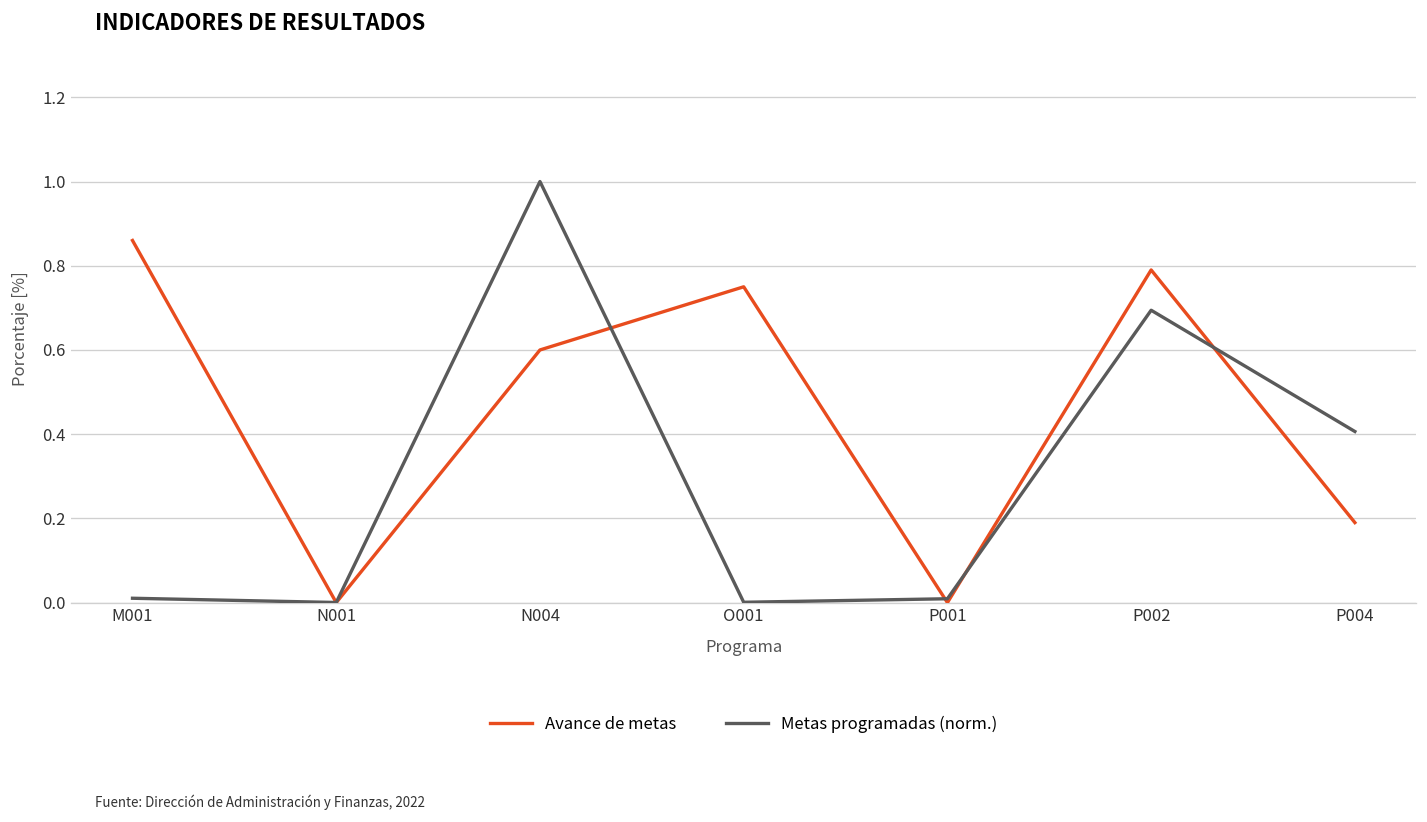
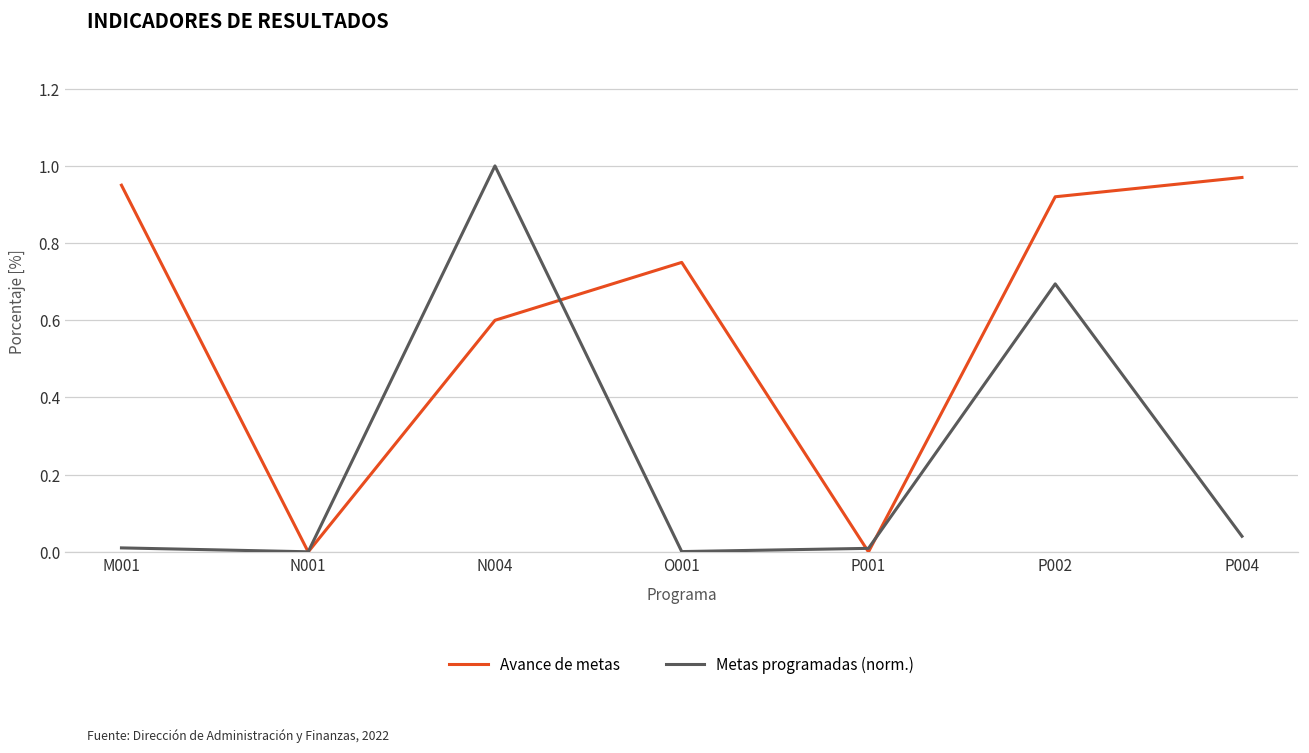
  {
    "Avance de metas": {
-     "M001": 0.86,
+     "M001": 0.95,
      "N004": 0.60,
      "O001": 0.75,
      "P001": 0.00,
-     "P002": 0.79,
-     "P004": 0.19
+     "P002": 0.92,
+     "P004": 0.97
    },
    "Metas programadas (norm.)": {
      "M001": 0.01,
      "N004": 1.00,
      "O001": 0.00,
      "P001": 0.01,
      "P002": 0.69,
-     "P004": 0.41
+     "P004": 0.04
    }
  }
